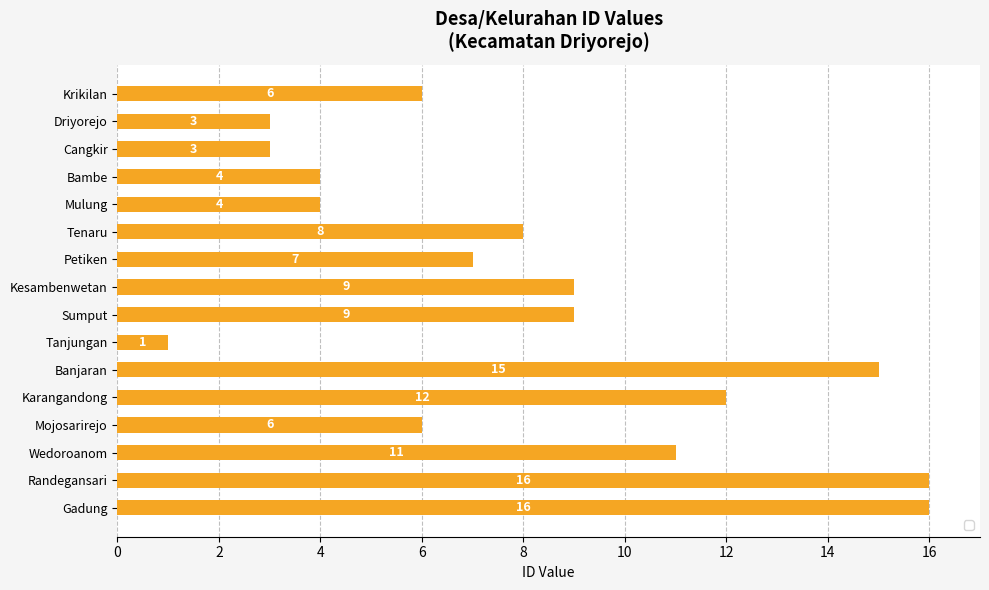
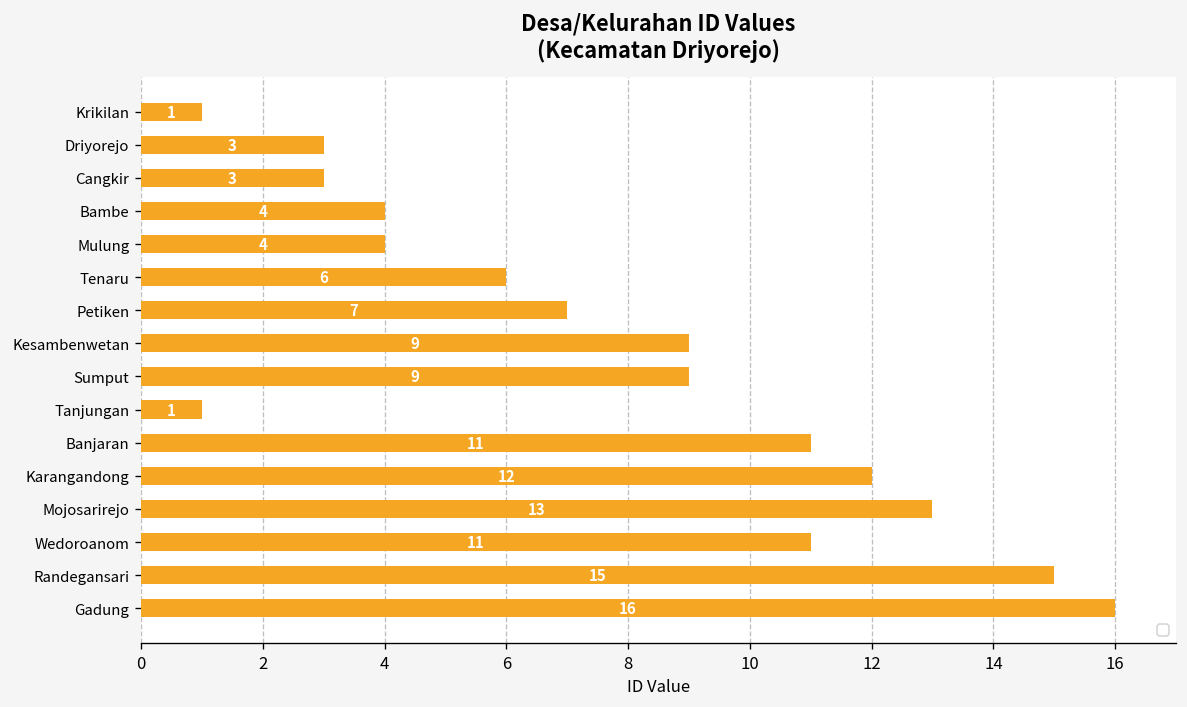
  {
-   "Krikilan": 6,
+   "Krikilan": 1,
    "Driyorejo": 3,
    "Cangkir": 3,
    "Bambe": 4,
    "Mulung": 4,
-   "Tenaru": 8,
+   "Tenaru": 6,
    "Petiken": 7,
    "Kesambenwetan": 9,
    "Sumput": 9,
    "Tanjungan": 1,
-   "Banjaran": 15,
+   "Banjaran": 11,
    "Karangandong": 12,
-   "Mojosarirejo": 6,
+   "Mojosarirejo": 13,
    "Wedoroanom": 11,
-   "Randegansari": 16,
+   "Randegansari": 15,
    "Gadung": 16
  }
